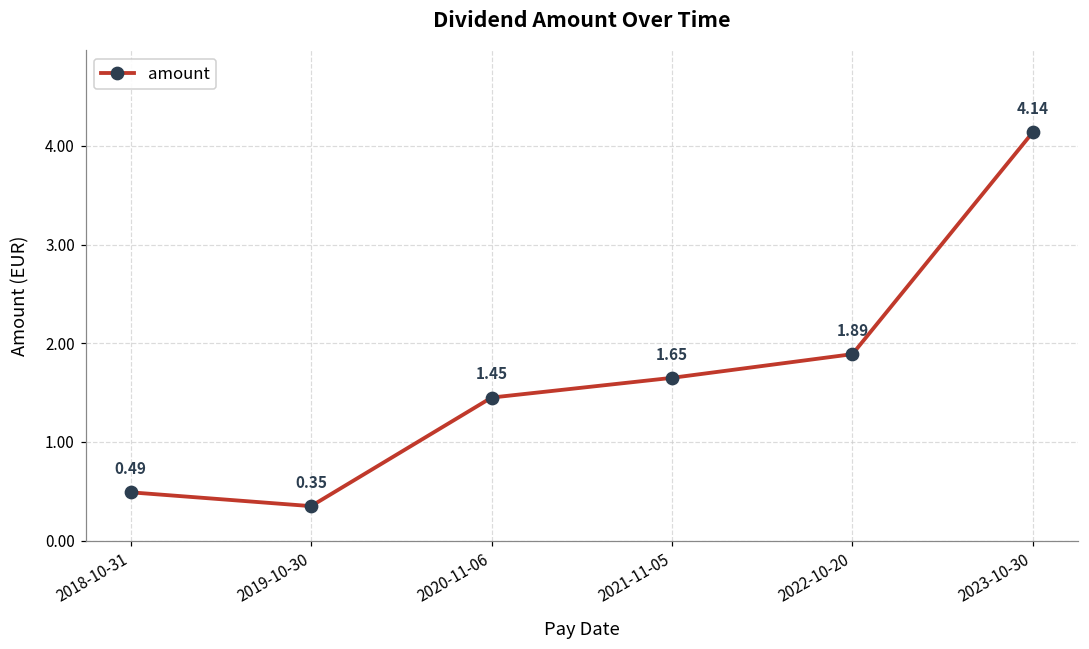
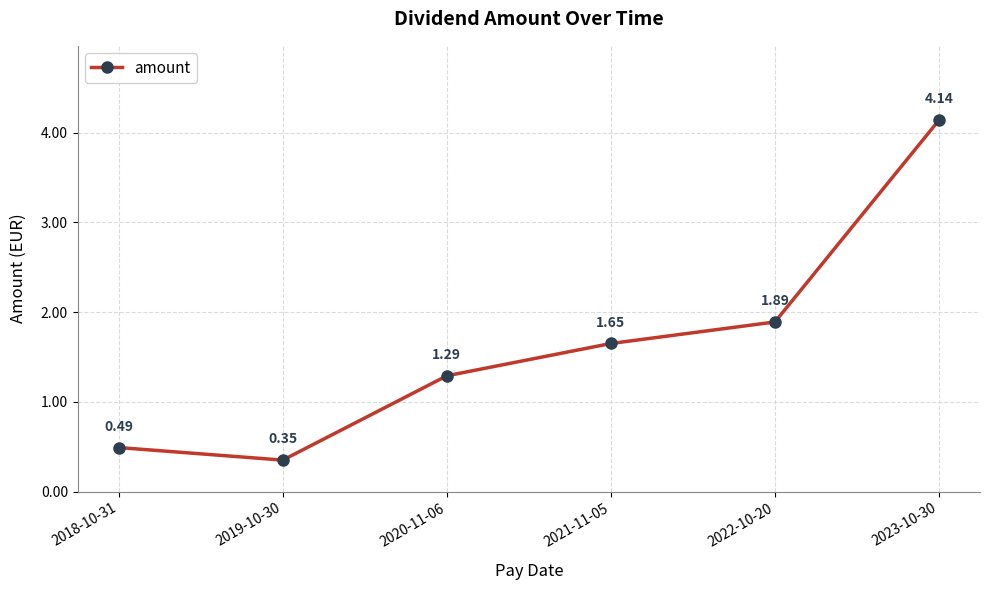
  {
    "2018-10-31": 0.49,
    "2019-10-30": 0.35,
-   "2020-11-06": 1.45,
+   "2020-11-06": 1.29,
    "2021-11-05": 1.65,
    "2022-10-20": 1.89,
    "2023-10-30": 4.14
  }
